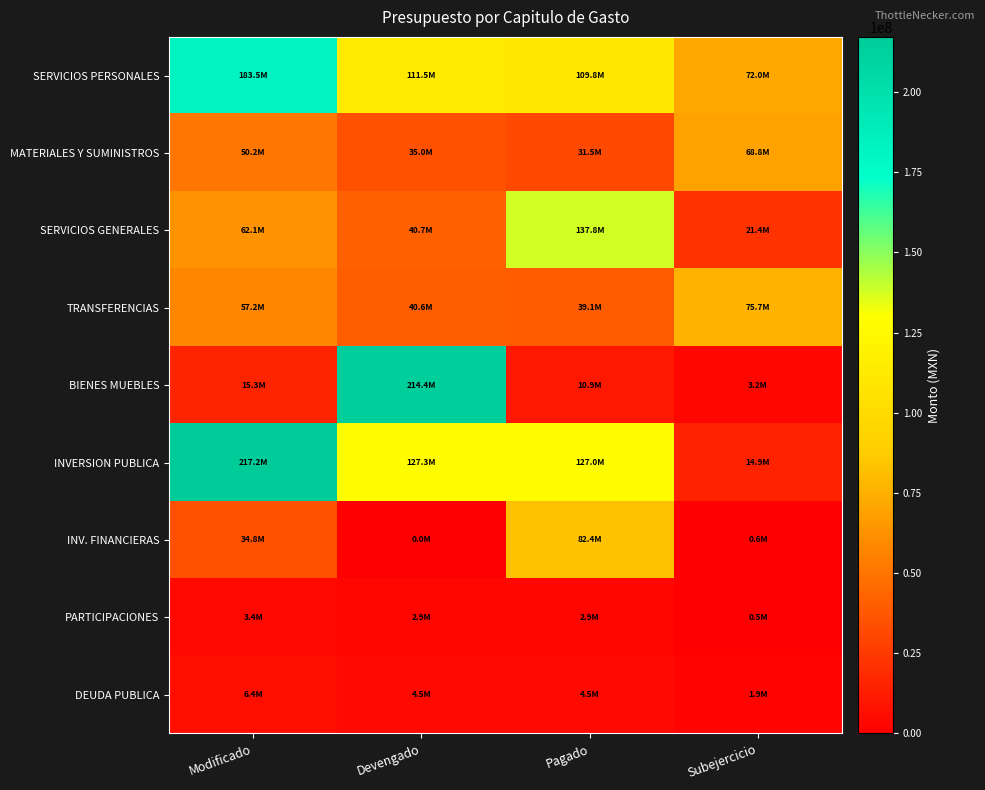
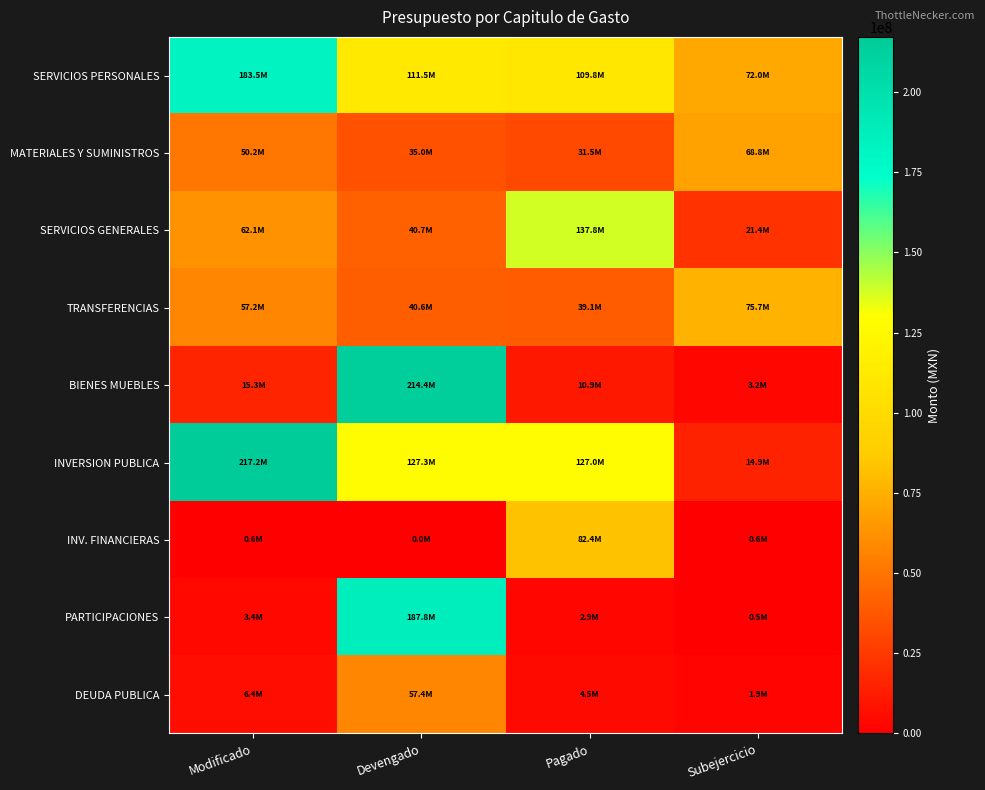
  {
    "SERVICIOS PERSONALES": {
      "Modificado": "183.5M",
      "Devengado": "111.5M",
      "Pagado": "109.8M",
      "Subejercicio": "72.0M"
    },
    "MATERIALES Y SUMINISTROS": {
      "Modificado": "50.2M",
      "Devengado": "35.0M",
      "Pagado": "31.5M",
      "Subejercicio": "68.8M"
    },
    "SERVICIOS GENERALES": {
      "Modificado": "62.1M",
      "Devengado": "40.7M",
      "Pagado": "137.8M",
      "Subejercicio": "21.4M"
    },
    "TRANSFERENCIAS": {
      "Modificado": "57.2M",
      "Devengado": "40.6M",
      "Pagado": "39.1M",
      "Subejercicio": "75.7M"
    },
    "BIENES MUEBLES": {
      "Modificado": "15.3M",
      "Devengado": "214.4M",
      "Pagado": "10.9M",
      "Subejercicio": "3.2M"
    },
    "INVERSION PUBLICA": {
      "Modificado": "217.2M",
      "Devengado": "127.3M",
      "Pagado": "127.0M",
      "Subejercicio": "14.9M"
    },
    "INV. FINANCIERAS": {
-     "Modificado": "34.8M",
+     "Modificado": "0.6M",
      "Devengado": "0.0M",
      "Pagado": "82.4M",
      "Subejercicio": "0.6M"
    },
    "PARTICIPACIONES": {
      "Modificado": "3.4M",
-     "Devengado": "2.9M",
+     "Devengado": "187.8M",
      "Pagado": "2.9M",
      "Subejercicio": "0.5M"
    },
    "DEUDA PUBLICA": {
      "Modificado": "6.4M",
-     "Devengado": "4.5M",
+     "Devengado": "57.4M",
      "Pagado": "4.5M",
      "Subejercicio": "1.9M"
    }
  }
